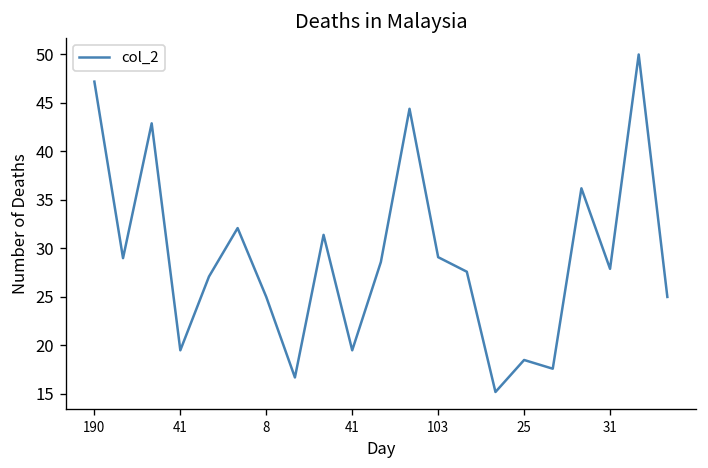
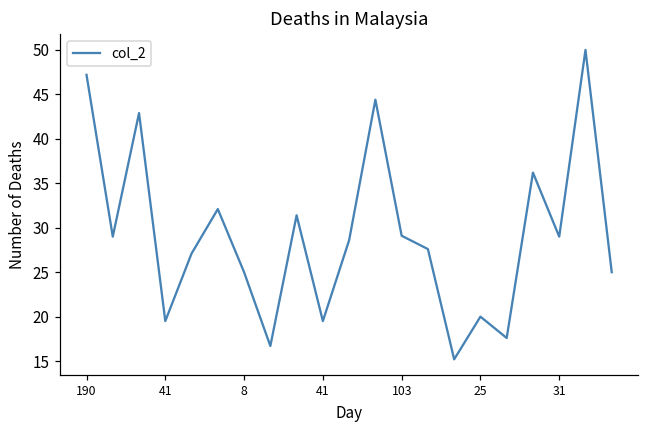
  {
    "190": 47,
    "8": 25,
    "103": 29,
-   "25": 19,
-   "31": 28
+   "25": 20,
+   "31": 29
  }
